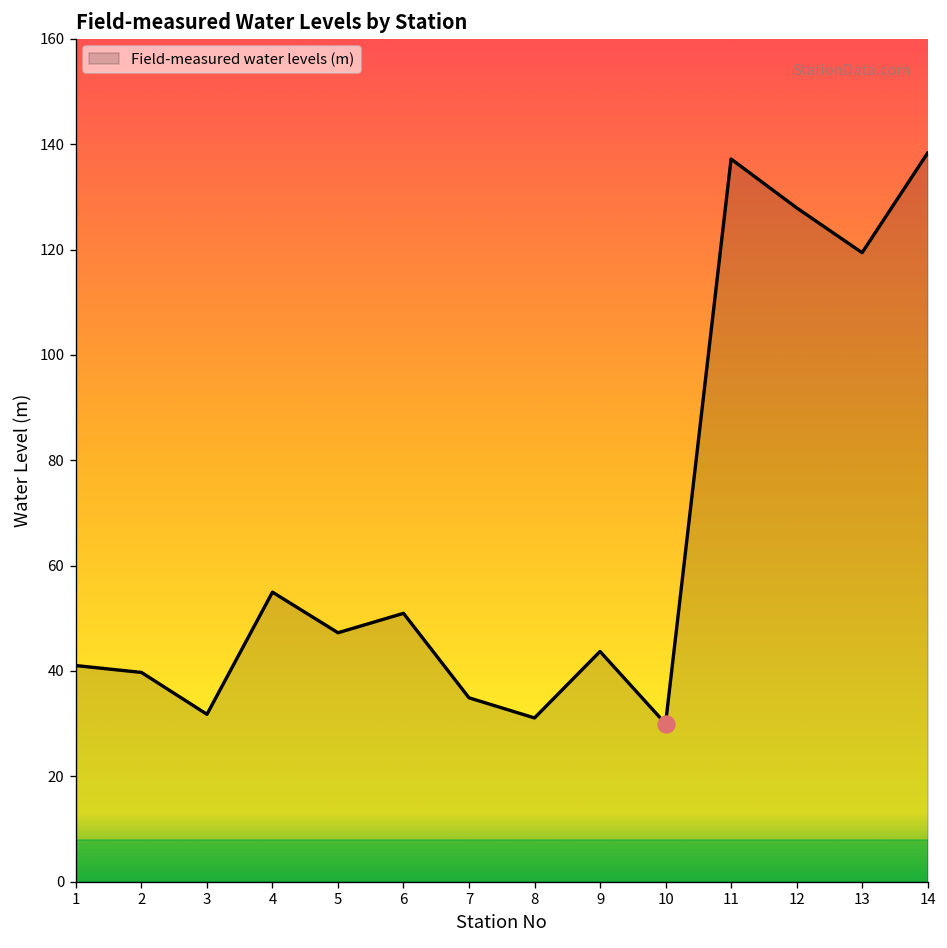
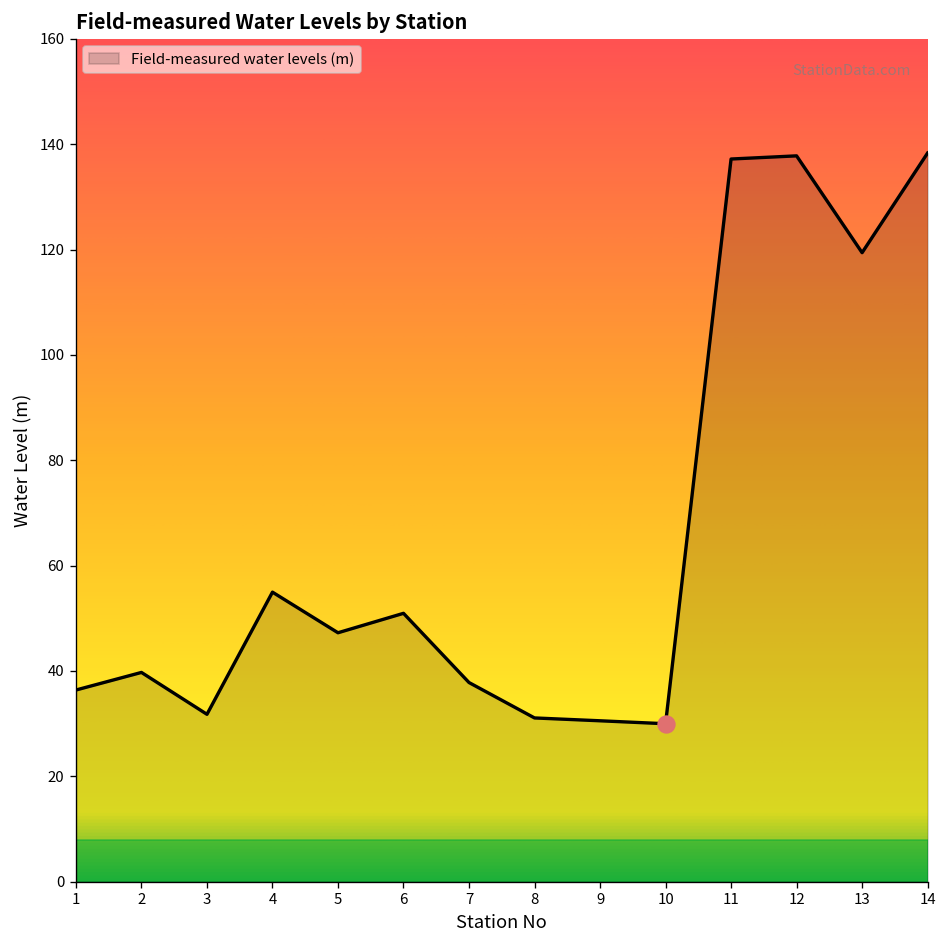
  {
    "Field-measured water levels (m)": {
-     "1": 41,
+     "1": 36,
      "2": 40,
      "3": 32,
      "4": 55,
      "5": 47,
      "6": 51,
-     "7": 35,
+     "7": 38,
      "8": 31,
-     "9": 44,
+     "9": 31,
      "11": 137,
-     "12": 128,
+     "12": 138,
      "13": 119,
      "14": 138
    }
  }
